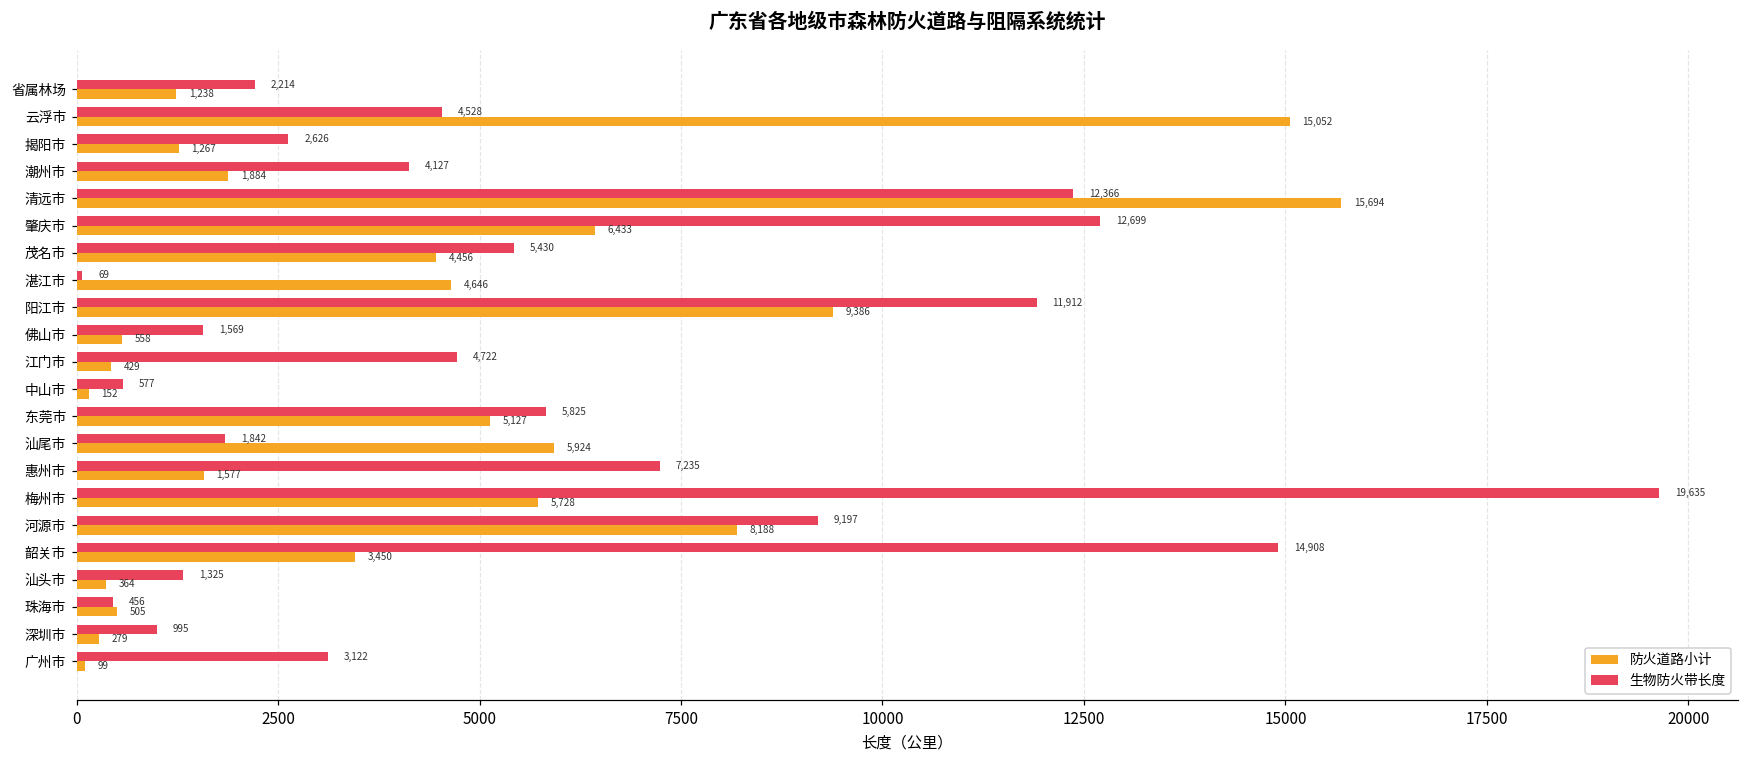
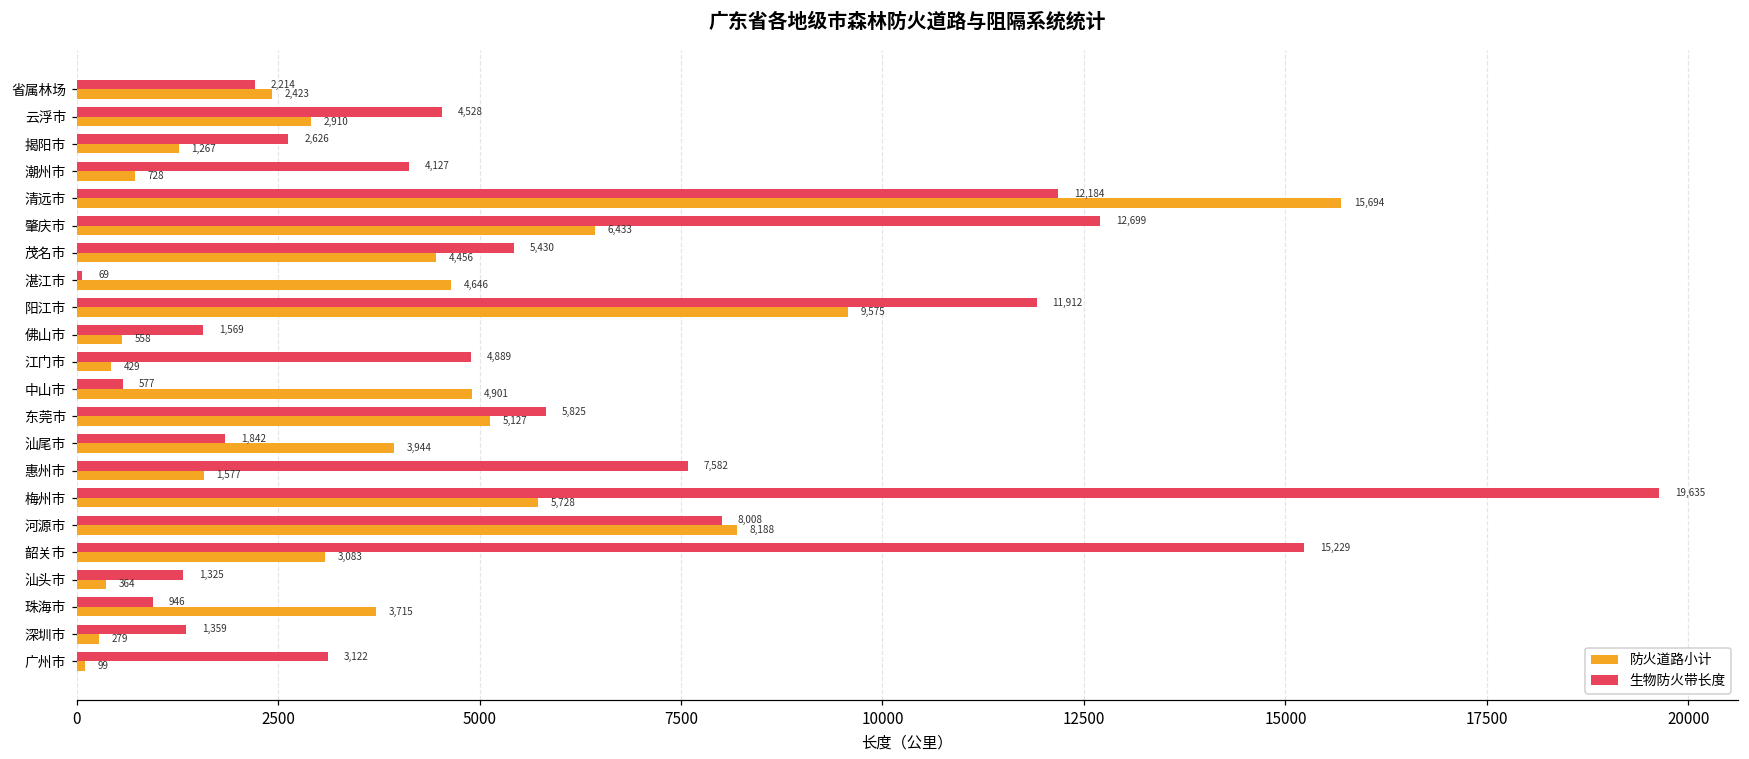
  {
    "防火道路小计": {
-     "省属林场": "1,238",
-     "云浮市": "15,052",
+     "省属林场": "2,423",
+     "云浮市": "2,910",
      "揭阳市": "1,267",
-     "潮州市": "1,884",
+     "潮州市": "728",
      "清远市": "15,694",
      "肇庆市": "6,433",
      "茂名市": "4,456",
      "湛江市": "4,646",
-     "阳江市": "9,386",
+     "阳江市": "9,575",
      "佛山市": "558",
      "江门市": "429",
-     "中山市": "152",
+     "中山市": "4,901",
      "东莞市": "5,127",
-     "汕尾市": "5,924",
+     "汕尾市": "3,944",
      "惠州市": "1,577",
      "梅州市": "5,728",
      "河源市": "8,188",
-     "韶关市": "3,450",
+     "韶关市": "3,083",
      "汕头市": "364",
-     "珠海市": "505",
+     "珠海市": "3,715",
      "深圳市": "279",
      "广州市": "99"
    },
    "生物防火带长度": {
      "省属林场": "2,214",
      "云浮市": "4,528",
      "揭阳市": "2,626",
      "潮州市": "4,127",
-     "清远市": "12,366",
+     "清远市": "12,184",
      "肇庆市": "12,699",
      "茂名市": "5,430",
      "湛江市": "69",
      "阳江市": "11,912",
      "佛山市": "1,569",
-     "江门市": "4,722",
+     "江门市": "4,889",
      "中山市": "577",
      "东莞市": "5,825",
      "汕尾市": "1,842",
-     "惠州市": "7,235",
+     "惠州市": "7,582",
      "梅州市": "19,635",
-     "河源市": "9,197",
-     "韶关市": "14,908",
+     "河源市": "8,008",
+     "韶关市": "15,229",
      "汕头市": "1,325",
-     "珠海市": "456",
-     "深圳市": "995",
+     "珠海市": "946",
+     "深圳市": "1,359",
      "广州市": "3,122"
    }
  }
